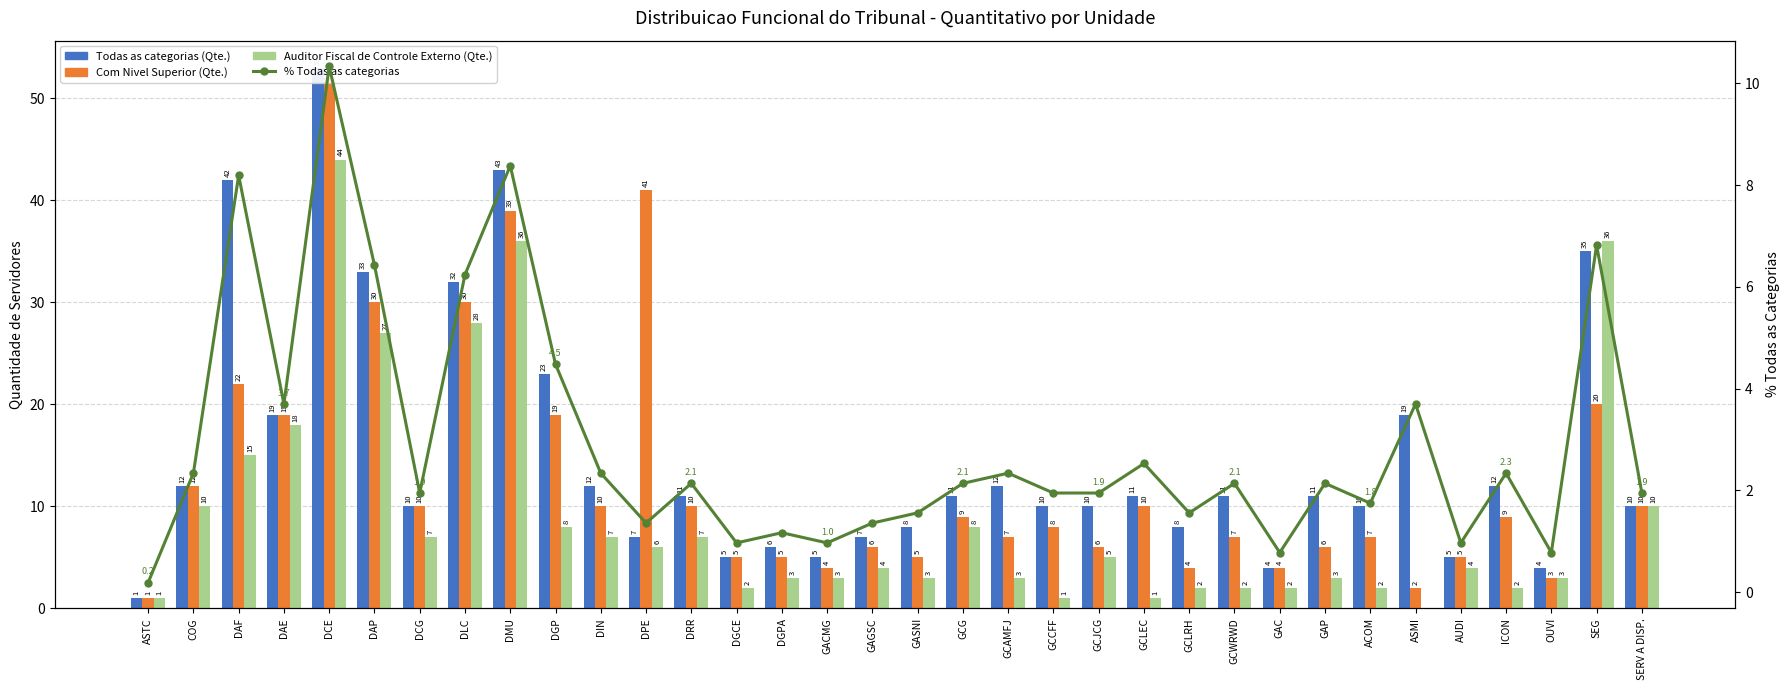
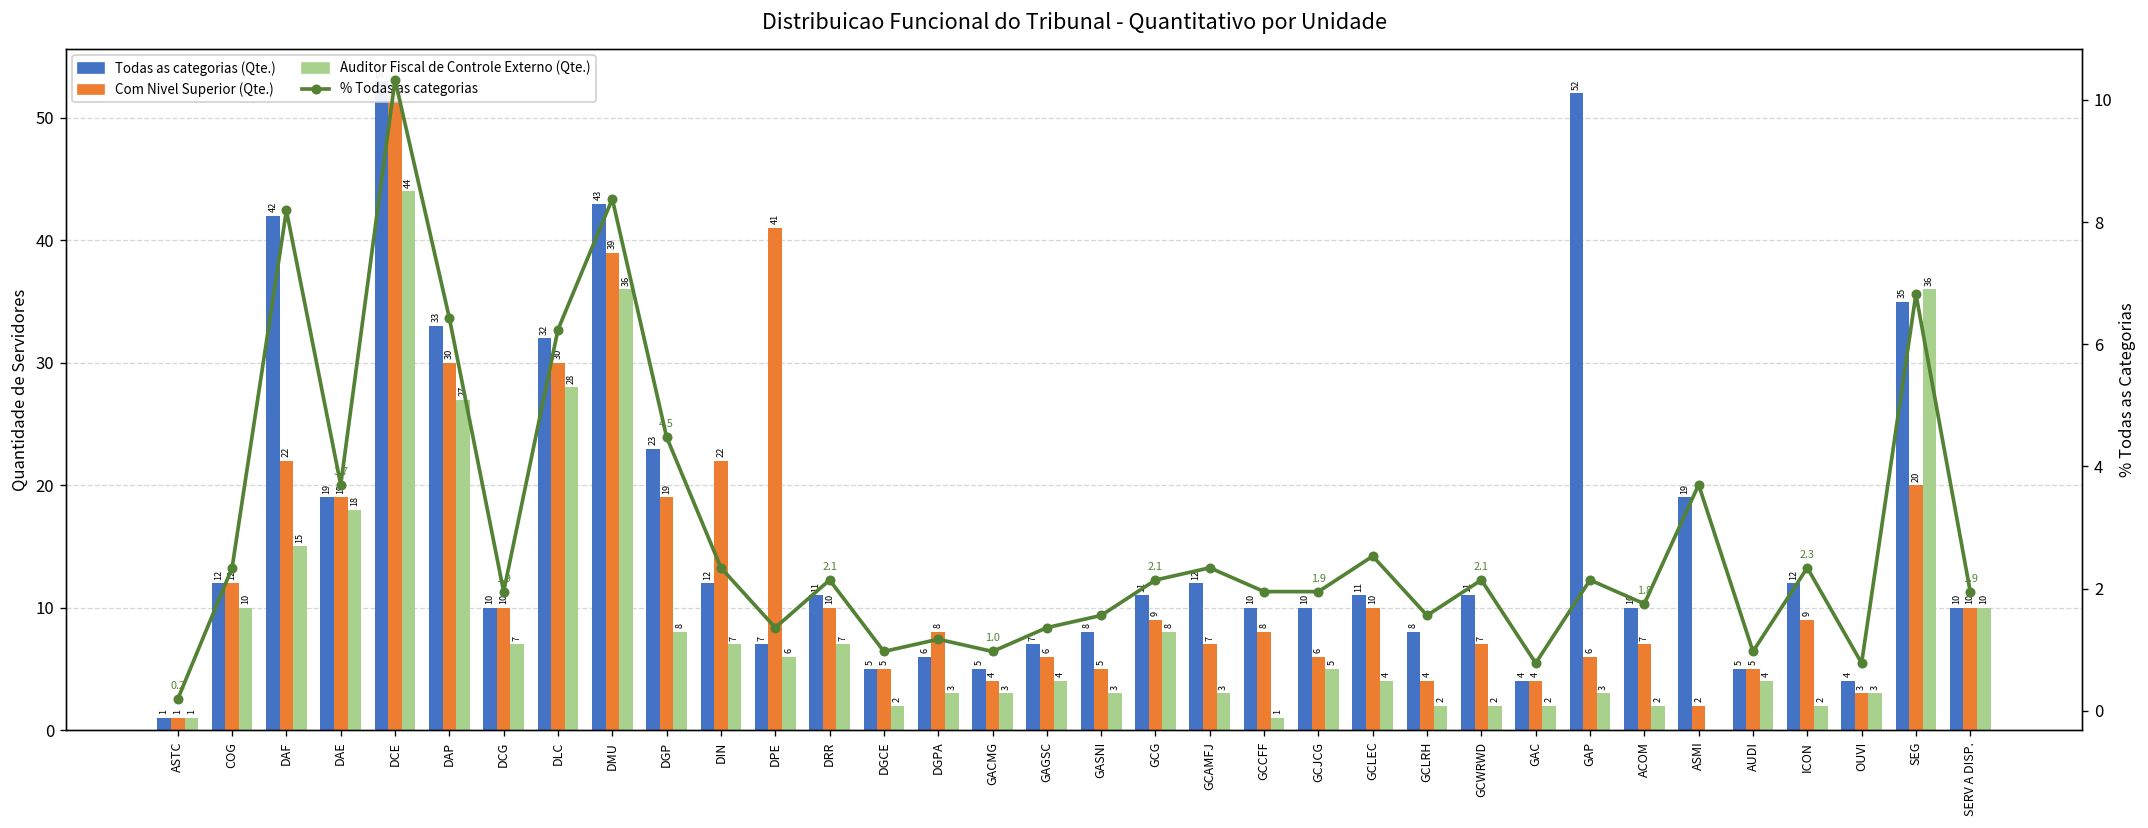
  {
    "Todas as categorias (Qte.)": {
      "ASTC": 1,
      "COG": 12,
      "DAF": 42,
      "DAE": 19,
      "DAP": 33,
      "DCG": 10,
      "DLC": 32,
      "DMU": 43,
      "DGP": 23,
      "DIN": 12,
      "DPE": 7,
      "DRR": 11,
      "DGCE": 5,
      "DGPA": 6,
      "GACMG": 5,
      "GAGSC": 7,
      "GASNI": 8,
      "GCG": 11,
      "GCAMFJ": 12,
      "GCCFF": 10,
      "GCJCG": 10,
      "GCLEC": 11,
      "GCLRH": 8,
      "GCWRWD": 11,
      "GAC": 4,
-     "GAP": 11,
+     "GAP": 52,
      "ACOM": 10,
      "ASMI": 19,
      "AUDI": 5,
      "ICON": 12,
      "OUVI": 4,
      "SEG": 35,
      "SERV A DISP.": 10
    },
    "Com Nivel Superior (Qte.)": {
      "ASTC": 1,
      "DAF": 22,
      "DAP": 30,
      "DLC": 30,
      "DMU": 39,
      "DGP": 19,
-     "DIN": 10,
+     "DIN": 22,
      "DPE": 41,
      "DRR": 10,
      "DGCE": 5,
-     "DGPA": 5,
+     "DGPA": 8,
      "GACMG": 4,
      "GAGSC": 6,
      "GASNI": 5,
      "GCG": 9,
      "GCAMFJ": 7,
      "GCCFF": 8,
      "GCJCG": 6,
      "GCLEC": 10,
      "GCLRH": 4,
      "GCWRWD": 7,
      "GAC": 4,
      "GAP": 6,
      "ACOM": 7,
      "ASMI": 2,
      "AUDI": 5,
      "ICON": 9,
      "OUVI": 3,
      "SEG": 20
    },
    "Auditor Fiscal de Controle Externo (Qte.)": {
      "ASTC": 1,
      "COG": 10,
      "DAF": 15,
      "DAE": 18,
      "DCE": 44,
      "DAP": 27,
      "DCG": 7,
      "DLC": 28,
      "DMU": 36,
      "DGP": 8,
      "DIN": 7,
      "DPE": 6,
      "DRR": 7,
      "DGCE": 2,
      "DGPA": 3,
      "GACMG": 3,
      "GAGSC": 4,
      "GASNI": 3,
      "GCG": 8,
      "GCAMFJ": 3,
      "GCCFF": 1,
      "GCJCG": 5,
-     "GCLEC": 1,
+     "GCLEC": 4,
      "GCLRH": 2,
      "GCWRWD": 2,
      "GAC": 2,
      "GAP": 3,
      "ACOM": 2,
      "AUDI": 4,
      "ICON": 2,
      "OUVI": 3,
      "SEG": 36,
      "SERV A DISP.": 10
    },
    "% Todas as categorias": {
      "ASTC": 0.2,
      "DAE": 3.7,
      "DCG": 1.9,
      "DGP": 4.5,
      "DRR": 2.1,
      "GACMG": 1.0,
      "GCG": 2.1,
      "GCJCG": 1.9,
      "GCWRWD": 2.1,
      "ACOM": 1.8,
      "ICON": 2.3,
      "SERV A DISP.": 1.9
    }
  }
